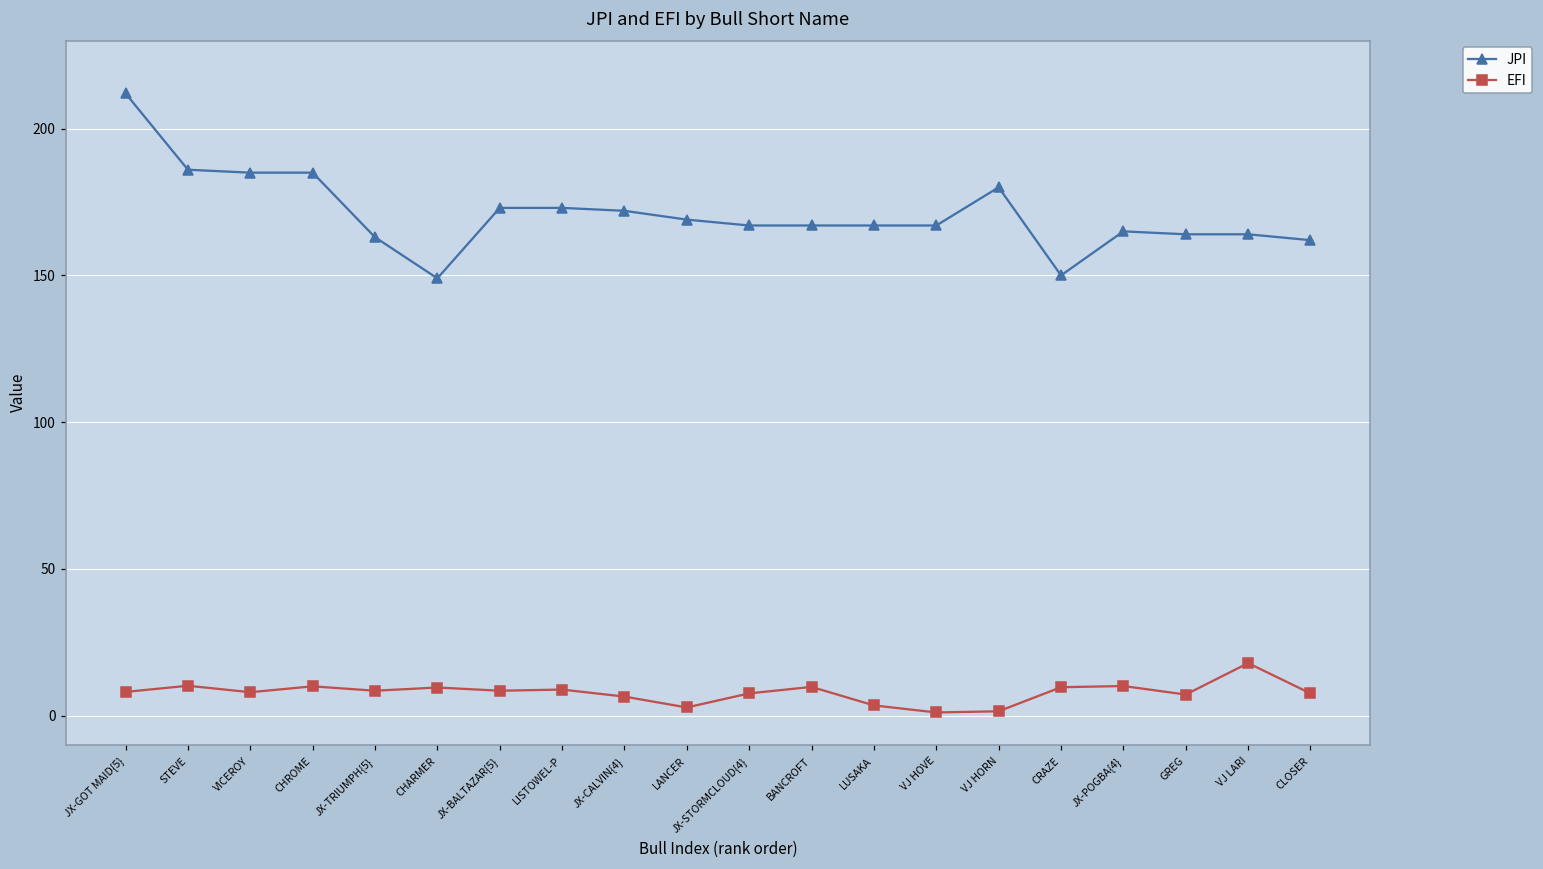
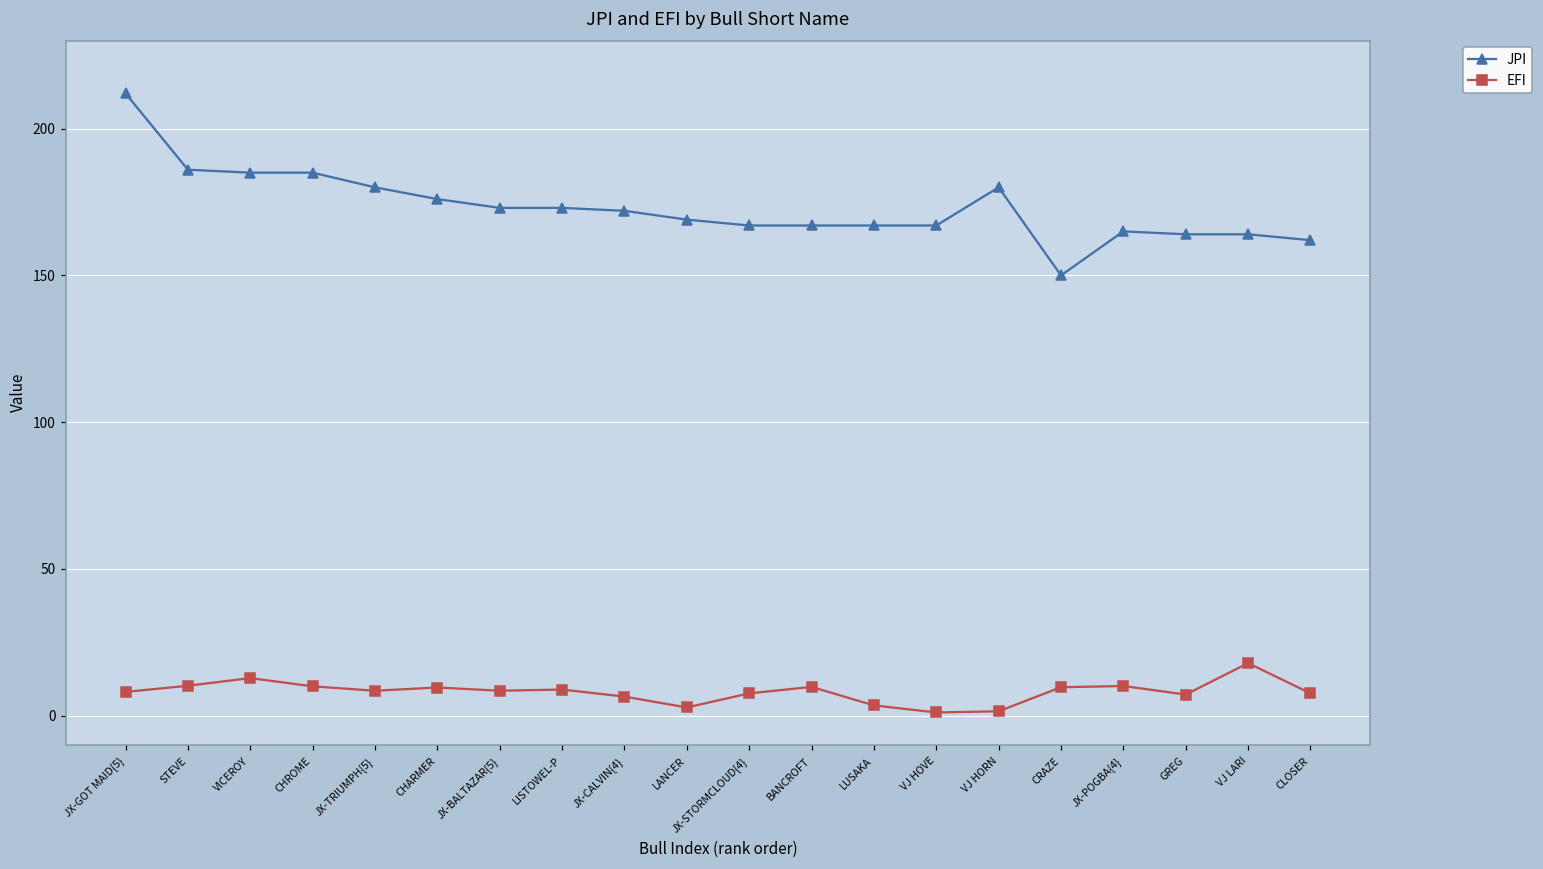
  {
    "JPI": {
      "JX-GOT MAID{5}": 212,
      "STEVE": 186,
      "VICEROY": 185,
      "CHROME": 185,
-     "JX-TRIUMPH{5}": 163,
-     "CHARMER": 149,
+     "JX-TRIUMPH{5}": 180,
+     "CHARMER": 176,
      "JX-BALTAZAR{5}": 173,
      "LISTOWEL-P": 173,
      "JX-CALVIN{4}": 172,
      "LANCER": 169,
      "JX-STORMCLOUD{4}": 167,
      "BANCROFT": 167,
      "LUSAKA": 167,
      "VJ HOVE": 167,
      "VJ HORN": 180,
      "CRAZE": 150,
      "JX-POGBA{4}": 165,
      "GREG": 164,
      "VJ LARI": 164,
      "CLOSER": 162
    },
    "EFI": {
      "JX-GOT MAID{5}": 8,
      "STEVE": 10,
-     "VICEROY": 8,
+     "VICEROY": 13,
      "CHROME": 10,
      "JX-TRIUMPH{5}": 9,
      "CHARMER": 10,
      "JX-BALTAZAR{5}": 9,
      "LISTOWEL-P": 9,
      "JX-CALVIN{4}": 7,
      "LANCER": 3,
      "JX-STORMCLOUD{4}": 8,
      "BANCROFT": 10,
      "LUSAKA": 4,
      "VJ HOVE": 1,
      "VJ HORN": 2,
      "CRAZE": 10,
      "JX-POGBA{4}": 10,
      "GREG": 7,
      "VJ LARI": 18,
      "CLOSER": 8
    }
  }
